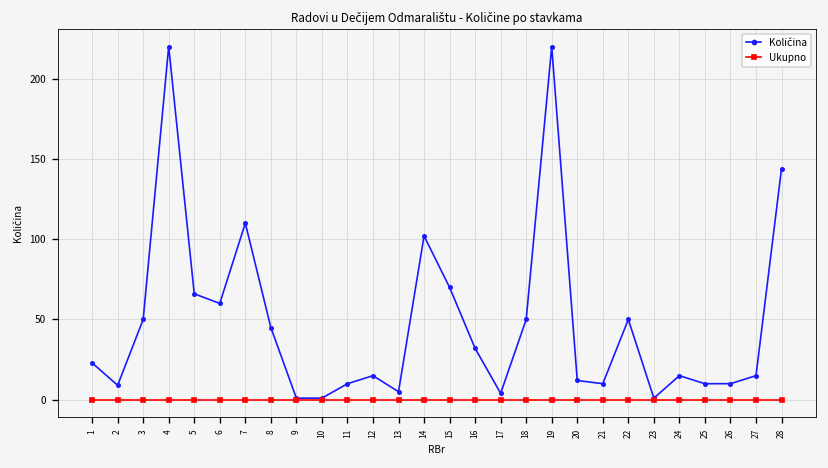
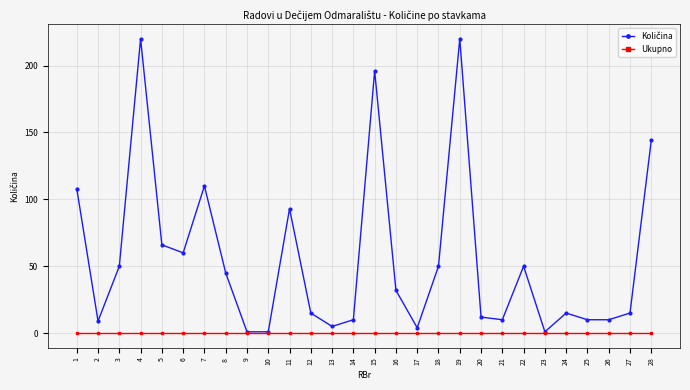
  {
    "Količina": {
-     "1": 23,
+     "1": 108,
      "2": 9,
      "3": 50,
      "4": 220,
      "5": 66,
      "6": 60,
      "7": 110,
      "8": 45,
-     "11": 10,
+     "11": 93,
      "12": 15,
      "13": 5,
-     "14": 102,
-     "15": 70,
+     "14": 10,
+     "15": 196,
      "16": 32,
      "17": 4,
      "18": 50,
      "19": 220,
      "20": 12,
      "21": 10,
      "22": 50,
      "24": 15,
      "25": 10,
      "26": 10,
      "27": 15,
      "28": 144
    },
    "Ukupno": {
      "1": 0,
      "2": 0,
      "3": 0,
      "4": 0,
      "5": 0,
      "6": 0,
      "7": 0,
      "8": 0,
      "11": 0,
      "12": 0,
      "13": 0,
      "14": 0,
      "15": 0,
      "16": 0,
      "17": 0,
      "18": 0,
      "19": 0,
      "20": 0,
      "21": 0,
      "22": 0,
      "24": 0,
      "25": 0,
      "26": 0,
      "27": 0,
      "28": 0
    }
  }
